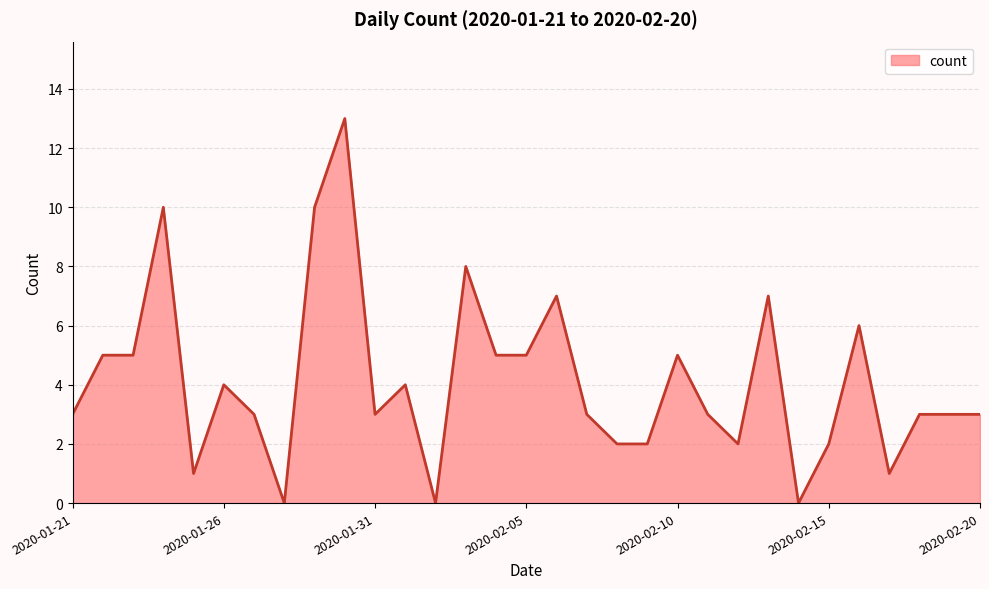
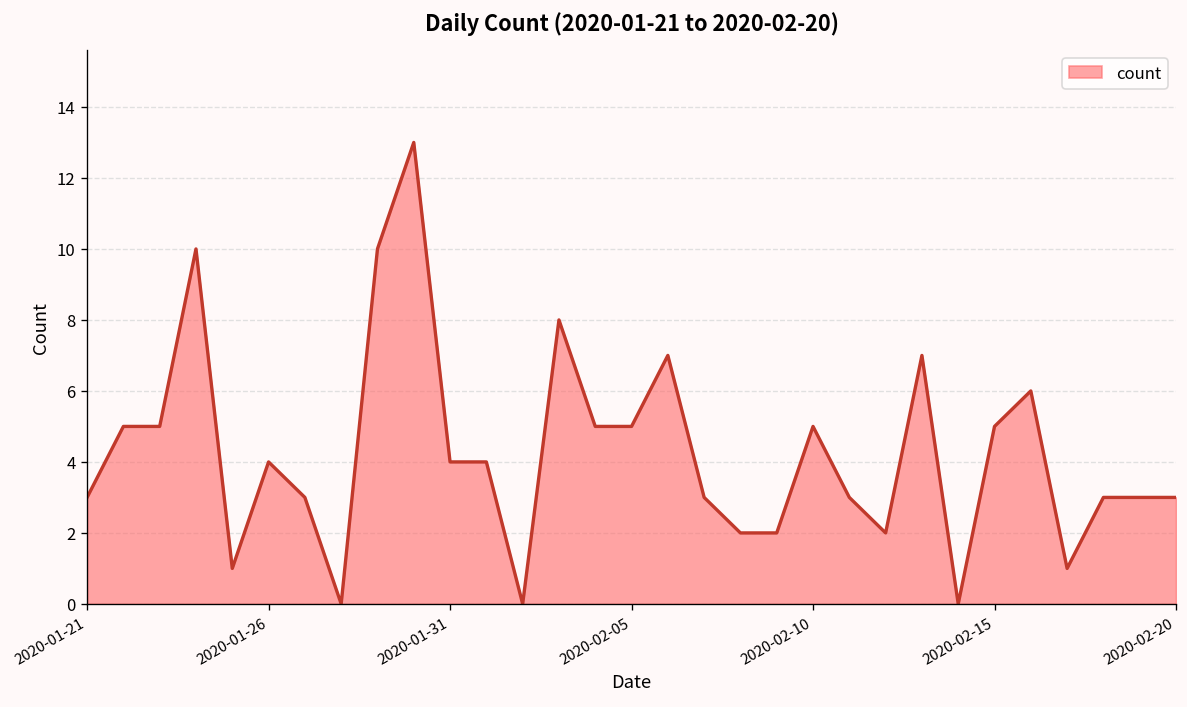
  {
    "2020-01-21": 3,
    "2020-01-26": 4,
-   "2020-01-31": 3,
+   "2020-01-31": 4,
    "2020-02-05": 5,
    "2020-02-10": 5,
-   "2020-02-15": 2,
+   "2020-02-15": 5,
    "2020-02-20": 3
  }
